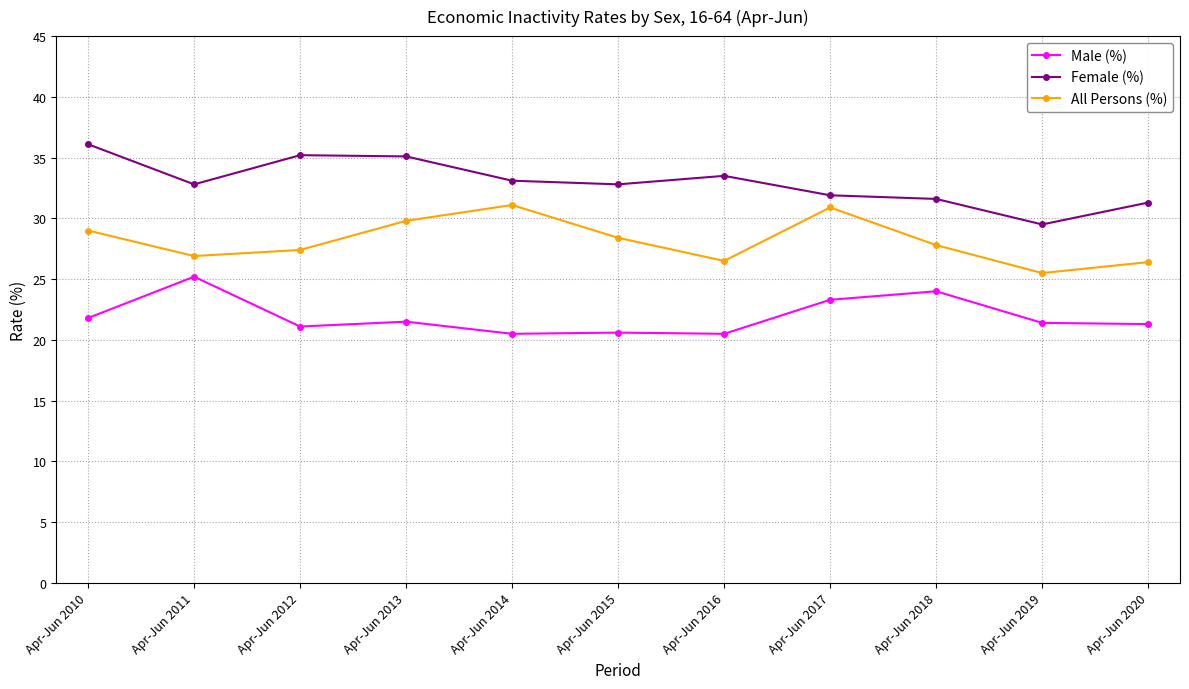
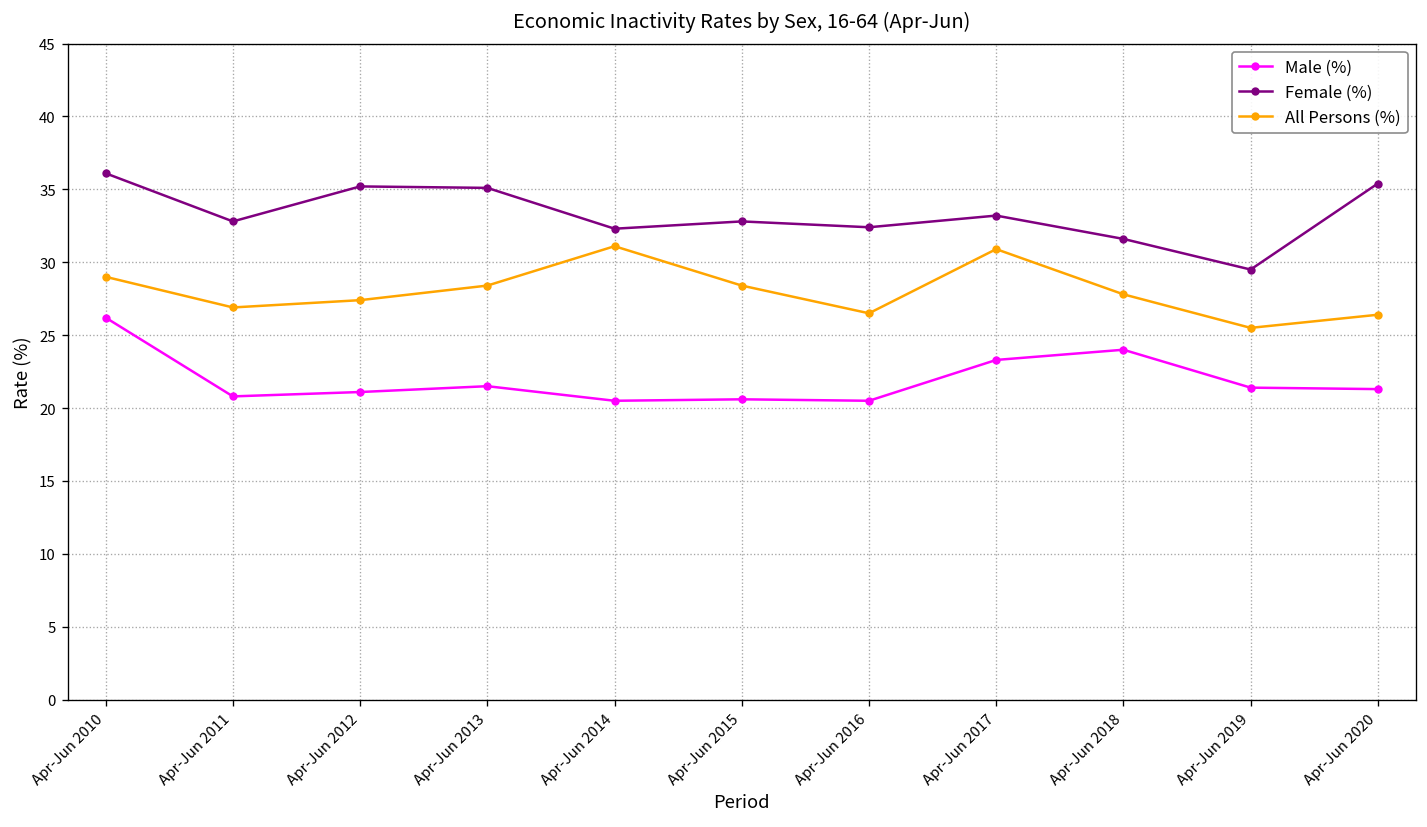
  {
    "Male (%)": {
-     "Apr-Jun 2010": 21.8,
-     "Apr-Jun 2011": 25.2,
+     "Apr-Jun 2010": 26.2,
+     "Apr-Jun 2011": 20.8,
      "Apr-Jun 2012": 21.1,
      "Apr-Jun 2013": 21.5,
      "Apr-Jun 2014": 20.5,
      "Apr-Jun 2015": 20.6,
      "Apr-Jun 2016": 20.5,
      "Apr-Jun 2017": 23.3,
      "Apr-Jun 2018": 24.0,
      "Apr-Jun 2019": 21.4,
      "Apr-Jun 2020": 21.3
    },
    "Female (%)": {
      "Apr-Jun 2010": 36.1,
      "Apr-Jun 2011": 32.8,
      "Apr-Jun 2012": 35.2,
      "Apr-Jun 2013": 35.1,
-     "Apr-Jun 2014": 33.1,
+     "Apr-Jun 2014": 32.3,
      "Apr-Jun 2015": 32.8,
-     "Apr-Jun 2016": 33.5,
-     "Apr-Jun 2017": 31.9,
+     "Apr-Jun 2016": 32.4,
+     "Apr-Jun 2017": 33.2,
      "Apr-Jun 2018": 31.6,
      "Apr-Jun 2019": 29.5,
-     "Apr-Jun 2020": 31.3
+     "Apr-Jun 2020": 35.4
    },
    "All Persons (%)": {
      "Apr-Jun 2010": 29.0,
      "Apr-Jun 2011": 26.9,
      "Apr-Jun 2012": 27.4,
-     "Apr-Jun 2013": 29.8,
+     "Apr-Jun 2013": 28.4,
      "Apr-Jun 2014": 31.1,
      "Apr-Jun 2015": 28.4,
      "Apr-Jun 2016": 26.5,
      "Apr-Jun 2017": 30.9,
      "Apr-Jun 2018": 27.8,
      "Apr-Jun 2019": 25.5,
      "Apr-Jun 2020": 26.4
    }
  }
